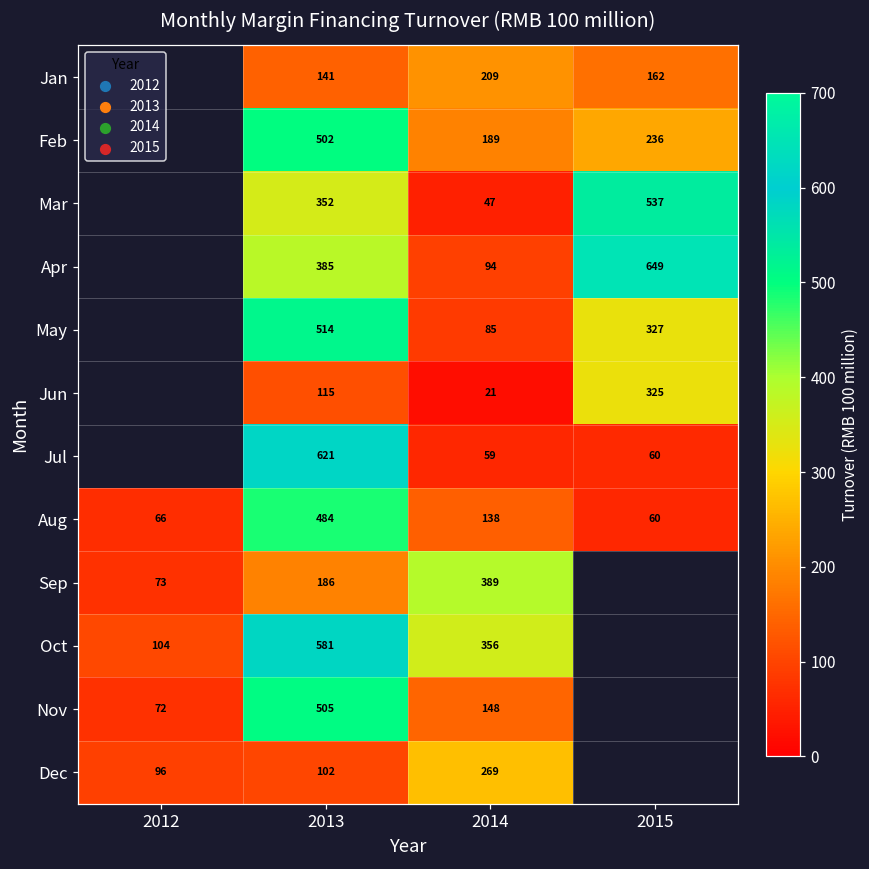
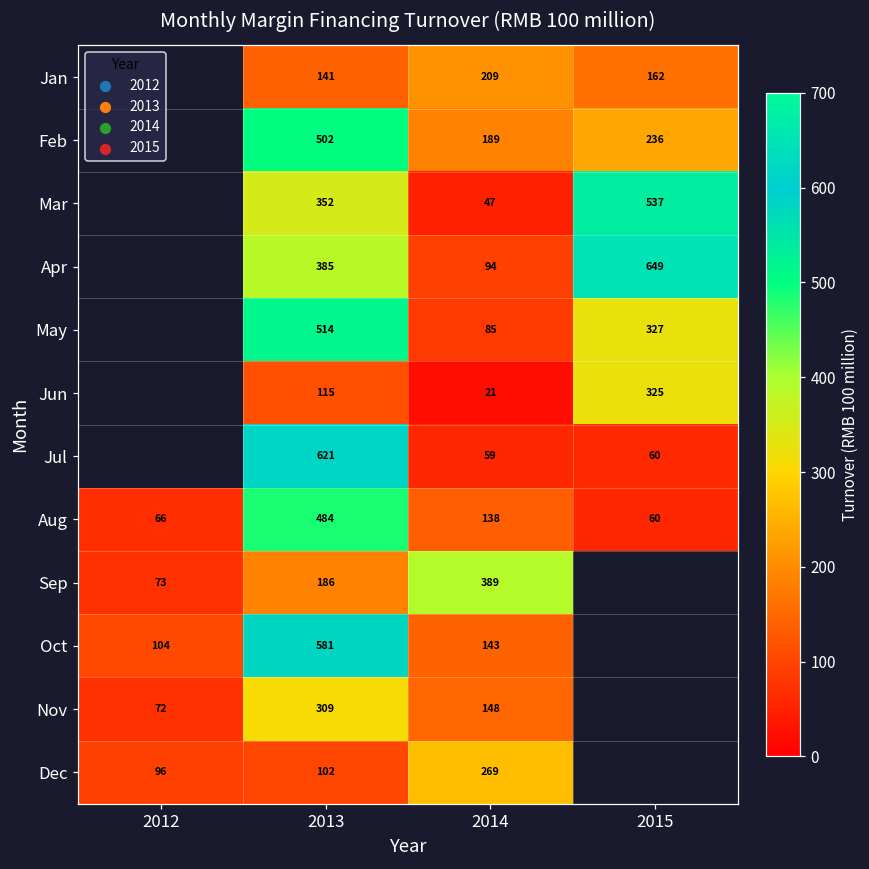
  {
    "Jan": {
      "2013": 141,
      "2014": 209,
      "2015": 162
    },
    "Feb": {
      "2013": 502,
      "2014": 189,
      "2015": 236
    },
    "Mar": {
      "2013": 352,
      "2014": 47,
      "2015": 537
    },
    "Apr": {
      "2013": 385,
      "2014": 94,
      "2015": 649
    },
    "May": {
      "2013": 514,
      "2014": 85,
      "2015": 327
    },
    "Jun": {
      "2013": 115,
      "2014": 21,
      "2015": 325
    },
    "Jul": {
      "2013": 621,
      "2014": 59,
      "2015": 60
    },
    "Aug": {
      "2012": 66,
      "2013": 484,
      "2014": 138,
      "2015": 60
    },
    "Sep": {
      "2012": 73,
      "2013": 186,
      "2014": 389
    },
    "Oct": {
      "2012": 104,
      "2013": 581,
-     "2014": 356
+     "2014": 143
    },
    "Nov": {
      "2012": 72,
-     "2013": 505,
+     "2013": 309,
      "2014": 148
    },
    "Dec": {
      "2012": 96,
      "2013": 102,
      "2014": 269
    }
  }
